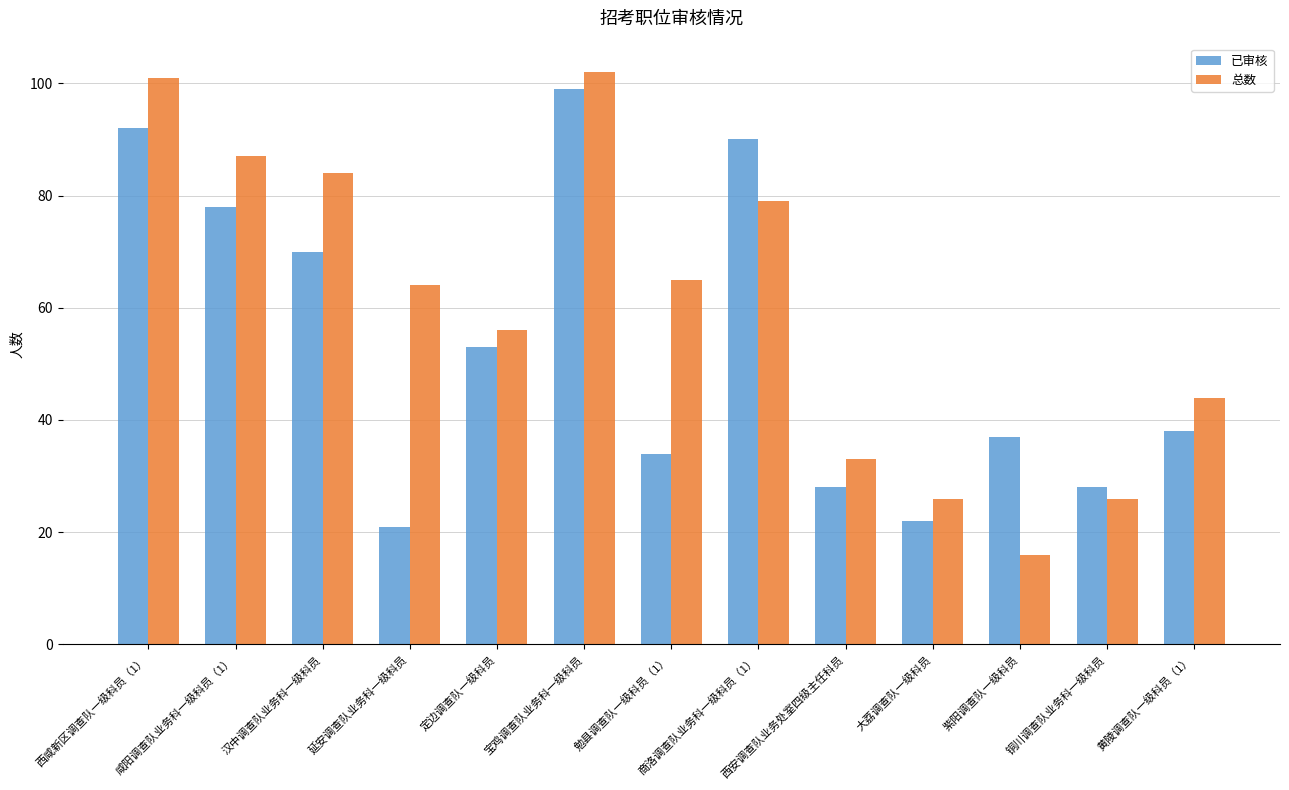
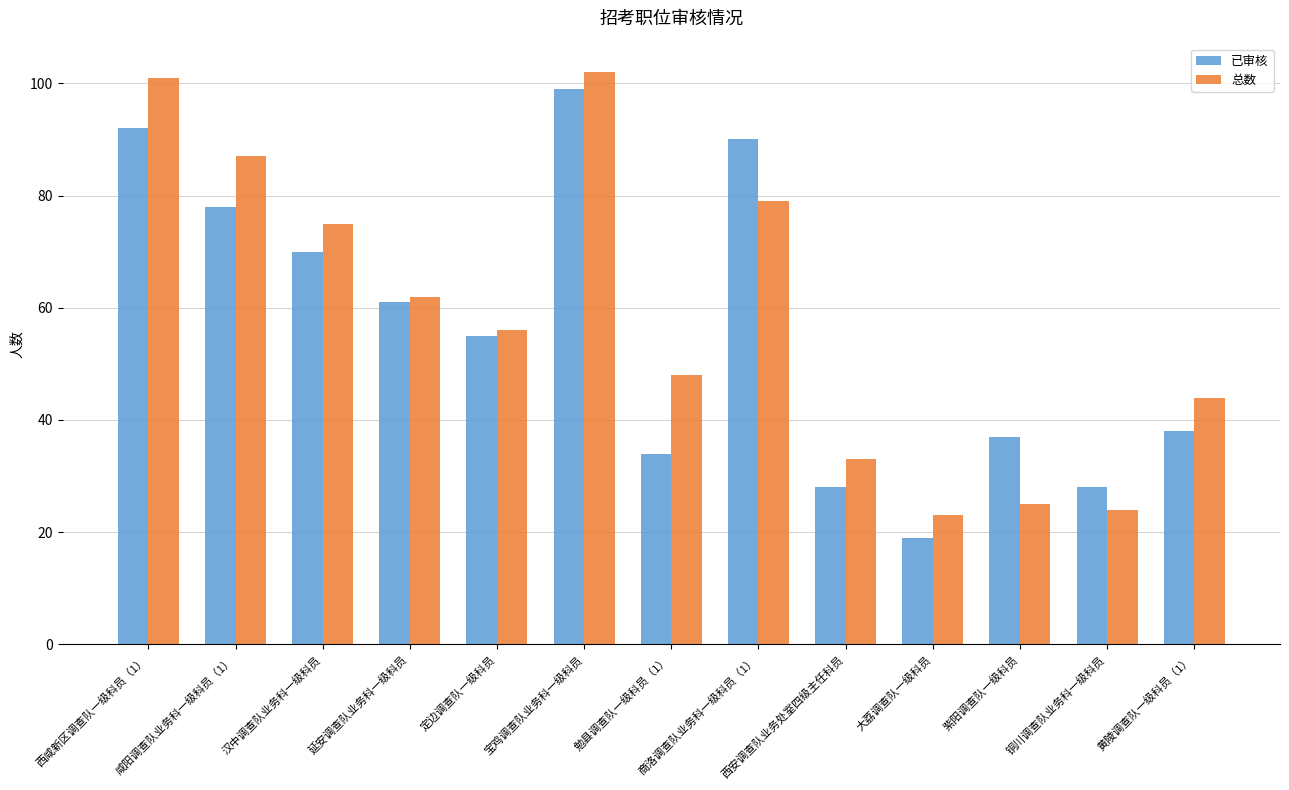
  {
    "已审核": {
      "西咸新区调查队一级科员（1）": 92,
      "咸阳调查队业务科一级科员（1）": 78,
      "汉中调查队业务科一级科员": 70,
-     "延安调查队业务科一级科员": 21,
-     "定边调查队一级科员": 53,
+     "延安调查队业务科一级科员": 61,
+     "定边调查队一级科员": 55,
      "宝鸡调查队业务科一级科员": 99,
      "勉县调查队一级科员（1）": 34,
      "商洛调查队业务科一级科员（1）": 90,
      "西安调查队业务处室四级主任科员": 28,
-     "大荔调查队一级科员": 22,
+     "大荔调查队一级科员": 19,
      "紫阳调查队一级科员": 37,
      "铜川调查队业务科一级科员": 28,
      "黄陵调查队一级科员（1）": 38
    },
    "总数": {
      "西咸新区调查队一级科员（1）": 101,
      "咸阳调查队业务科一级科员（1）": 87,
-     "汉中调查队业务科一级科员": 84,
-     "延安调查队业务科一级科员": 64,
+     "汉中调查队业务科一级科员": 75,
+     "延安调查队业务科一级科员": 62,
      "定边调查队一级科员": 56,
      "宝鸡调查队业务科一级科员": 102,
-     "勉县调查队一级科员（1）": 65,
+     "勉县调查队一级科员（1）": 48,
      "商洛调查队业务科一级科员（1）": 79,
      "西安调查队业务处室四级主任科员": 33,
-     "大荔调查队一级科员": 26,
-     "紫阳调查队一级科员": 16,
-     "铜川调查队业务科一级科员": 26,
+     "大荔调查队一级科员": 23,
+     "紫阳调查队一级科员": 25,
+     "铜川调查队业务科一级科员": 24,
      "黄陵调查队一级科员（1）": 44
    }
  }
